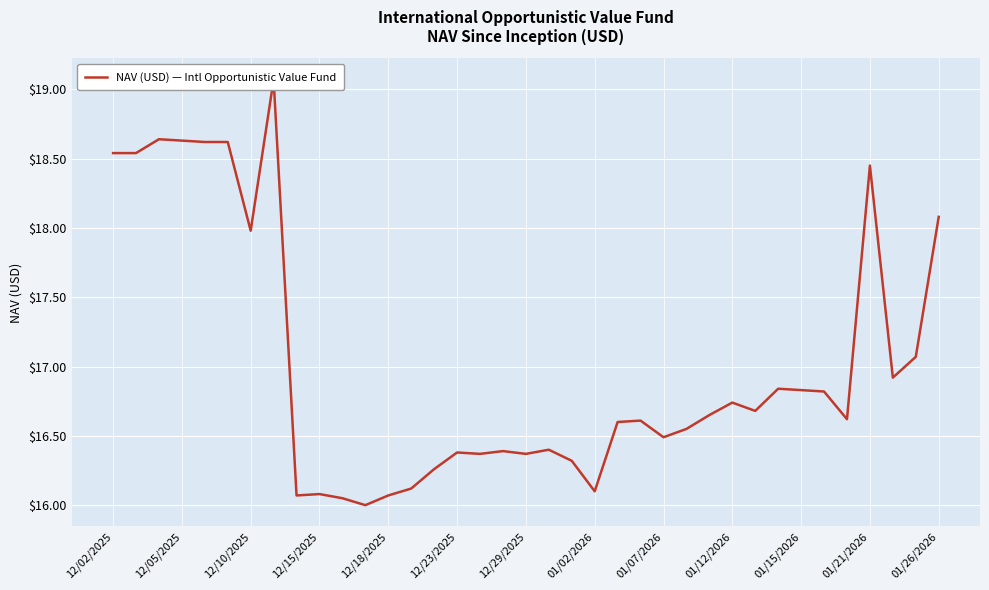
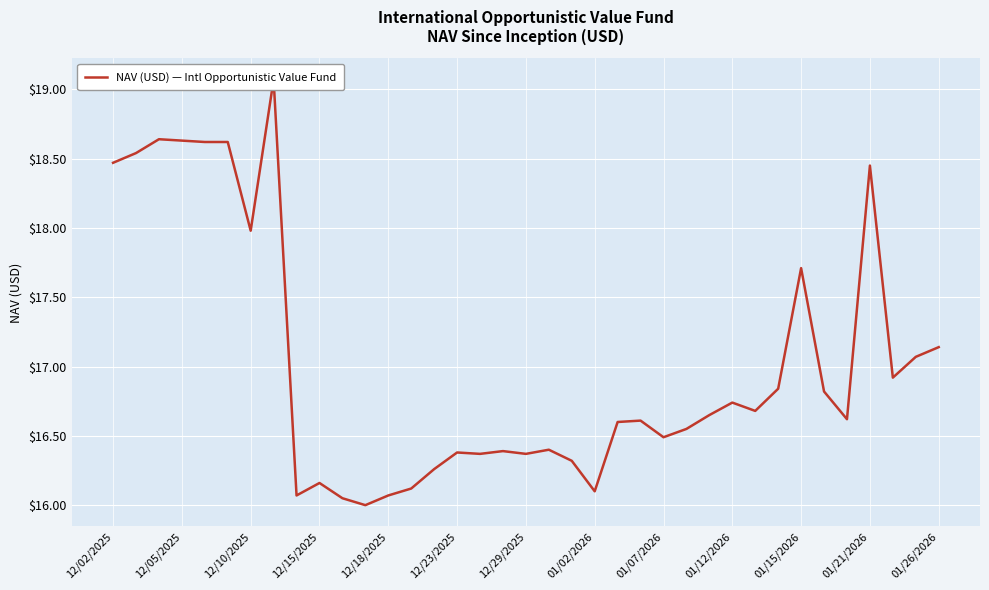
  {
-   "12/02/2025": "$18.54",
+   "12/02/2025": "$18.47",
    "12/05/2025": "$18.63",
    "12/10/2025": "$17.98",
-   "12/15/2025": "$16.08",
+   "12/15/2025": "$16.16",
    "12/18/2025": "$16.07",
    "12/23/2025": "$16.38",
    "12/29/2025": "$16.37",
    "01/02/2026": "$16.10",
    "01/07/2026": "$16.49",
    "01/12/2026": "$16.74",
-   "01/15/2026": "$16.83",
+   "01/15/2026": "$17.71",
    "01/21/2026": "$18.45",
-   "01/26/2026": "$18.08"
+   "01/26/2026": "$17.14"
  }
